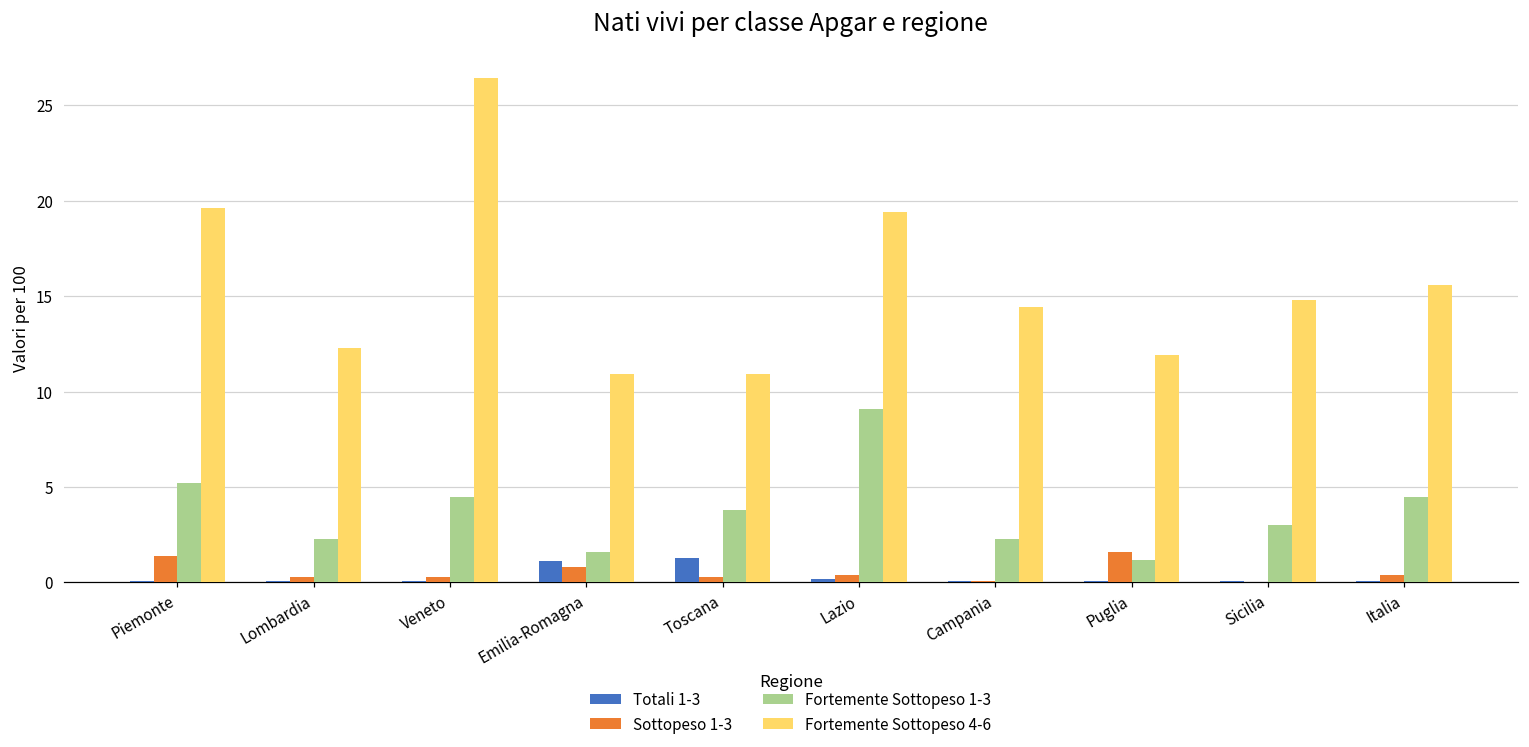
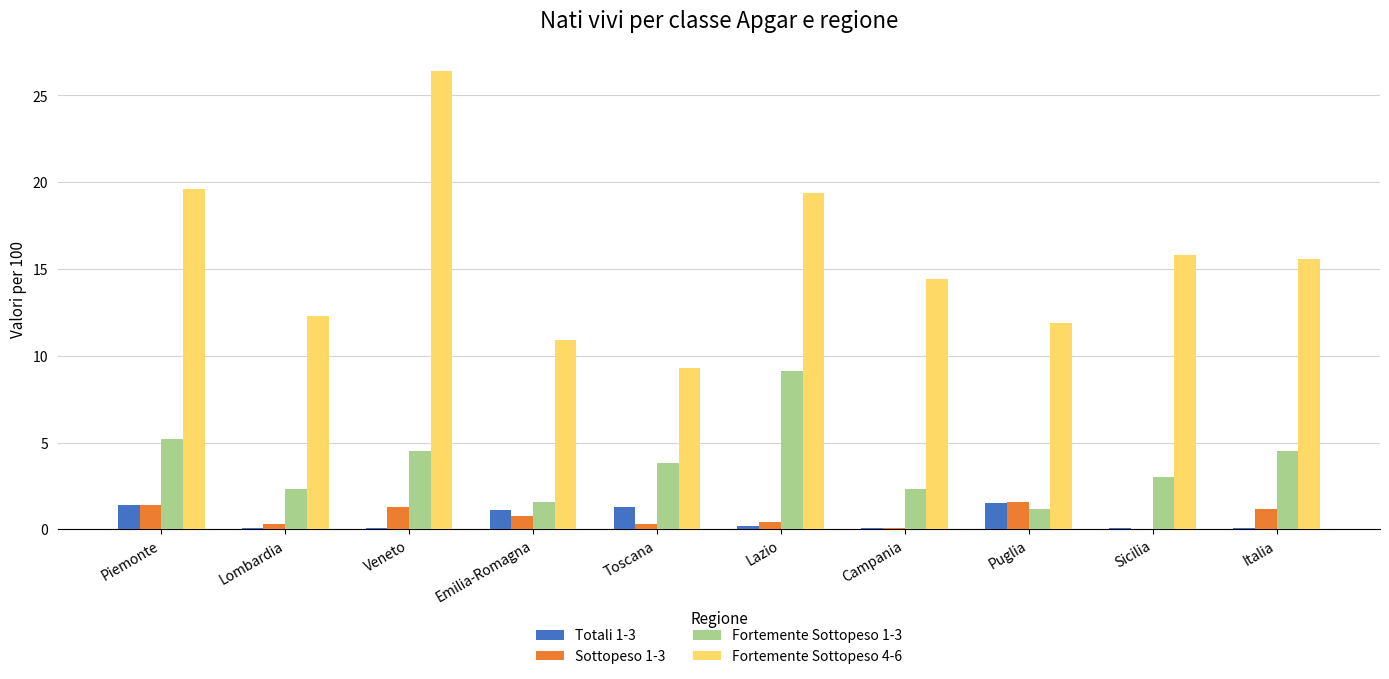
  {
    "Totali 1-3": {
-     "Piemonte": 0.1,
+     "Piemonte": 1.4,
      "Emilia-Romagna": 1.1,
      "Toscana": 1.3,
      "Lazio": 0.2,
-     "Puglia": 0.1
+     "Puglia": 1.5
    },
    "Sottopeso 1-3": {
      "Piemonte": 1.4,
      "Lombardia": 0.3,
-     "Veneto": 0.3,
+     "Veneto": 1.3,
      "Emilia-Romagna": 0.8,
      "Toscana": 0.3,
      "Lazio": 0.4,
      "Puglia": 1.6,
      "Sicilia": 0.0,
-     "Italia": 0.4
+     "Italia": 1.2
    },
    "Fortemente Sottopeso 1-3": {
      "Piemonte": 5.2,
      "Lombardia": 2.3,
      "Veneto": 4.5,
      "Emilia-Romagna": 1.6,
      "Toscana": 3.8,
      "Lazio": 9.1,
      "Campania": 2.3,
      "Puglia": 1.2,
      "Sicilia": 3.0,
      "Italia": 4.5
    },
    "Fortemente Sottopeso 4-6": {
      "Piemonte": 19.6,
      "Lombardia": 12.3,
      "Veneto": 26.4,
      "Emilia-Romagna": 10.9,
-     "Toscana": 10.9,
+     "Toscana": 9.3,
      "Lazio": 19.4,
      "Campania": 14.4,
      "Puglia": 11.9,
-     "Sicilia": 14.8,
+     "Sicilia": 15.8,
      "Italia": 15.6
    }
  }
